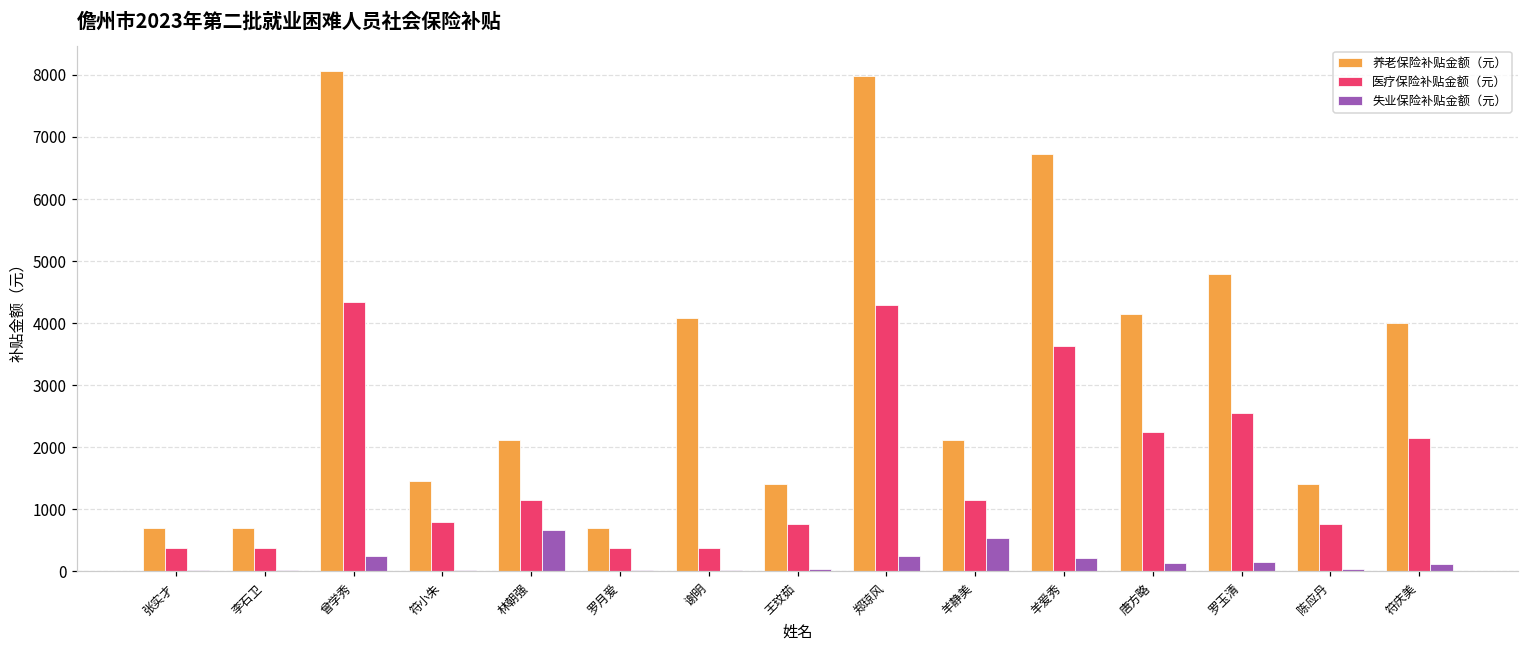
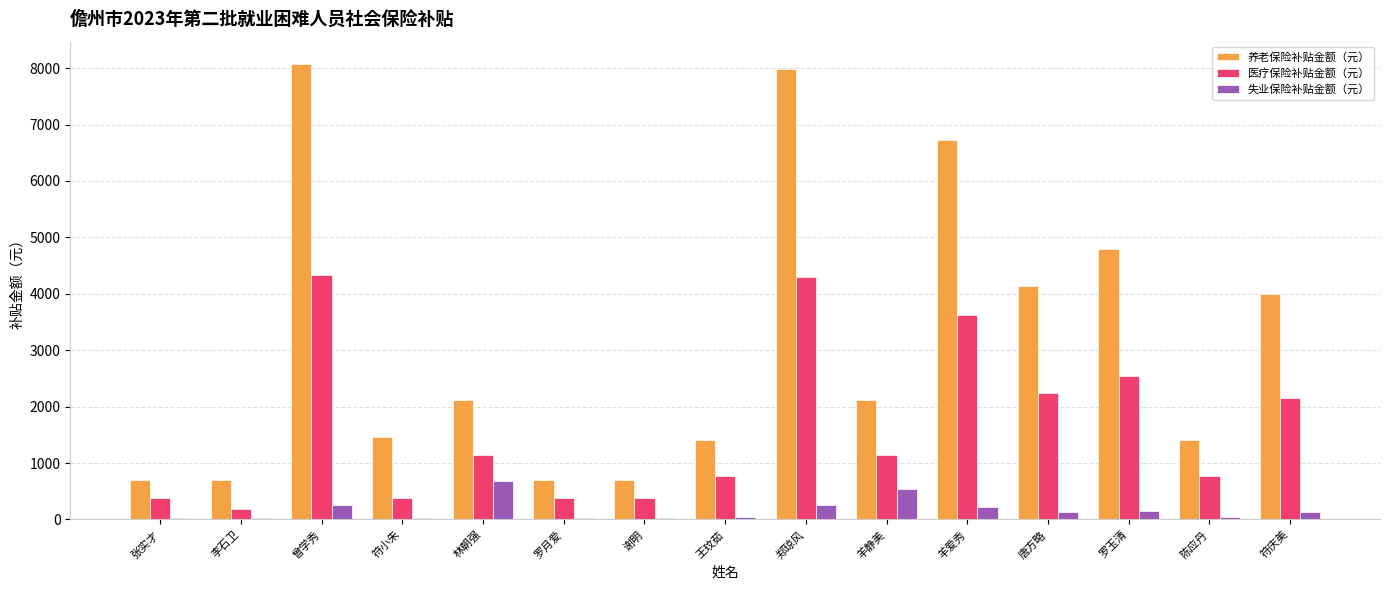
  {
    "养老保险补贴金额（元）": {
      "张实才": 700,
      "李石卫": 700,
      "曾学秀": 8100,
      "符小朱": 1500,
      "林朝强": 2100,
      "罗月爱": 700,
-     "谢明": 4100,
+     "谢明": 700,
      "王玟茹": 1400,
      "郑琼风": 8000,
      "羊静美": 2100,
      "羊爱秀": 6700,
      "唐方略": 4100,
      "罗玉清": 4800,
      "陈应丹": 1400,
      "符庆美": 4000
    },
    "医疗保险补贴金额（元）": {
      "张实才": 400,
-     "李石卫": 400,
+     "李石卫": 200,
      "曾学秀": 4300,
-     "符小朱": 800,
+     "符小朱": 400,
      "林朝强": 1100,
      "罗月爱": 400,
      "谢明": 400,
      "王玟茹": 800,
      "郑琼风": 4300,
      "羊静美": 1100,
      "羊爱秀": 3600,
      "唐方略": 2200,
      "罗玉清": 2600,
      "陈应丹": 800,
      "符庆美": 2100
    },
    "失业保险补贴金额（元）": {
      "曾学秀": 300,
      "林朝强": 700,
      "王玟茹": 0,
      "郑琼风": 300,
      "羊静美": 500,
      "羊爱秀": 200,
      "唐方略": 100,
      "罗玉清": 200,
      "陈应丹": 0,
      "符庆美": 100
    }
  }
